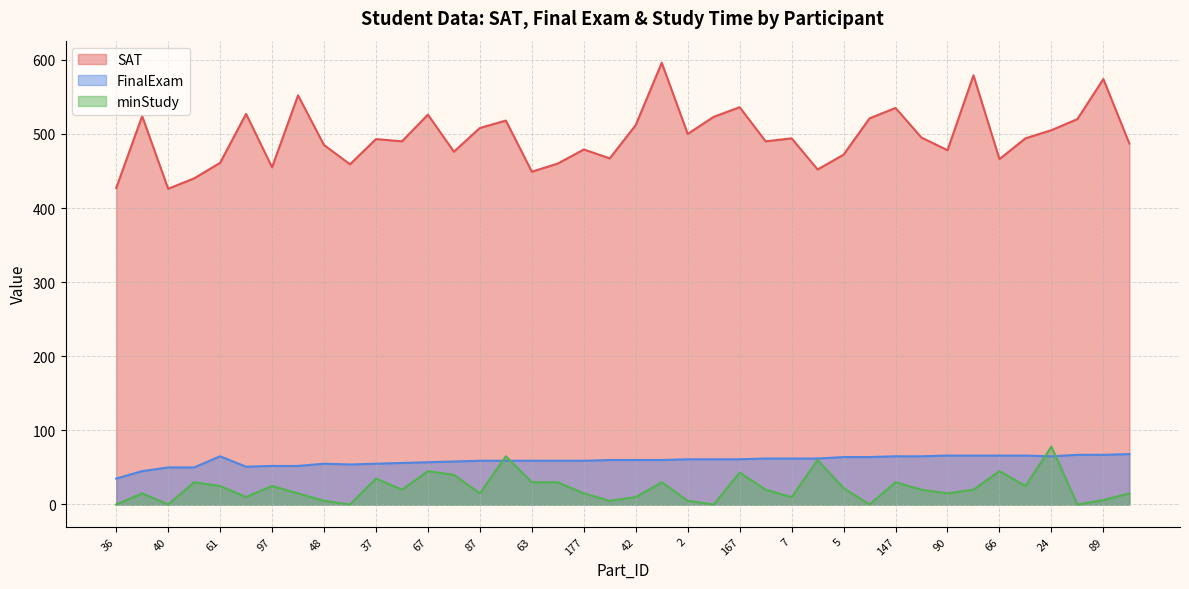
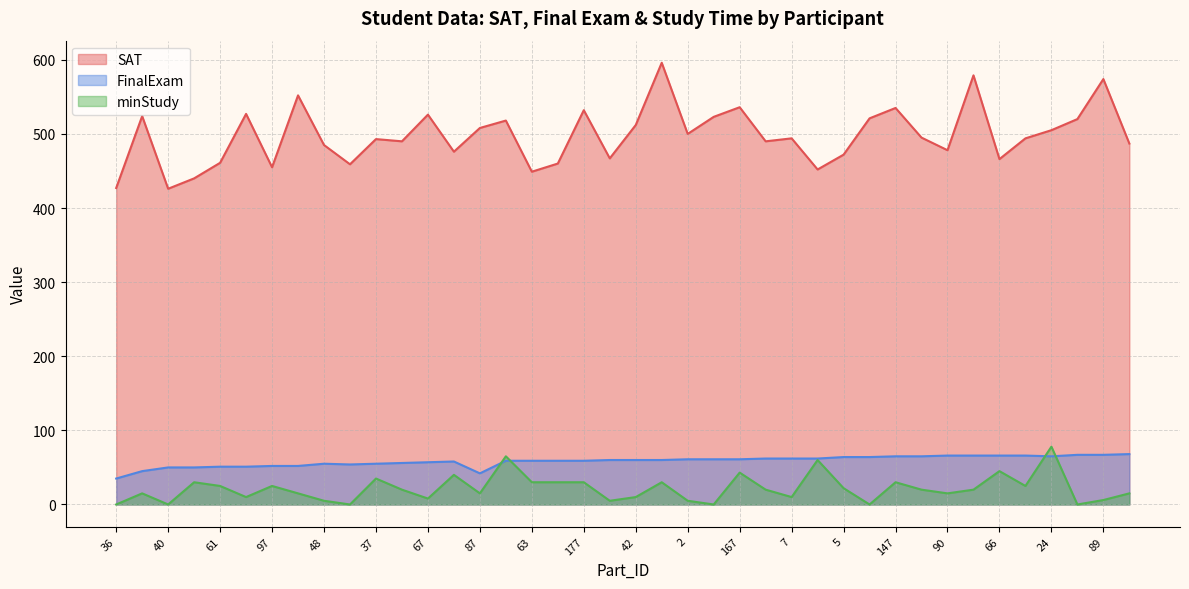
  {
    "SAT": {
      "36": 430,
      "40": 430,
      "61": 460,
      "97": 460,
      "48": 490,
      "67": 530,
      "87": 510,
      "63": 450,
-     "177": 480,
+     "177": 530,
      "42": 510,
      "2": 500,
      "167": 540,
      "147": 540,
      "90": 480,
      "66": 470,
      "24": 510,
      "89": 570
    },
    "FinalExam": {
      "36": 40,
      "40": 50,
-     "61": 70,
+     "61": 50,
      "97": 50,
      "48": 60,
      "67": 60,
-     "87": 60,
+     "87": 40,
      "63": 60,
      "177": 60,
      "42": 60,
      "2": 60,
      "167": 60,
      "147": 70,
      "90": 70,
      "66": 70,
      "24": 70,
      "89": 70
    },
    "minStudy": {
      "36": 0,
      "40": 0,
      "61": 30,
      "97": 30,
      "48": 10,
-     "67": 50,
+     "67": 10,
      "87": 20,
      "63": 30,
-     "177": 20,
+     "177": 30,
      "42": 10,
      "2": 10,
      "167": 40,
      "147": 30,
      "90": 20,
      "66": 50,
      "24": 80,
      "89": 10
    }
  }
